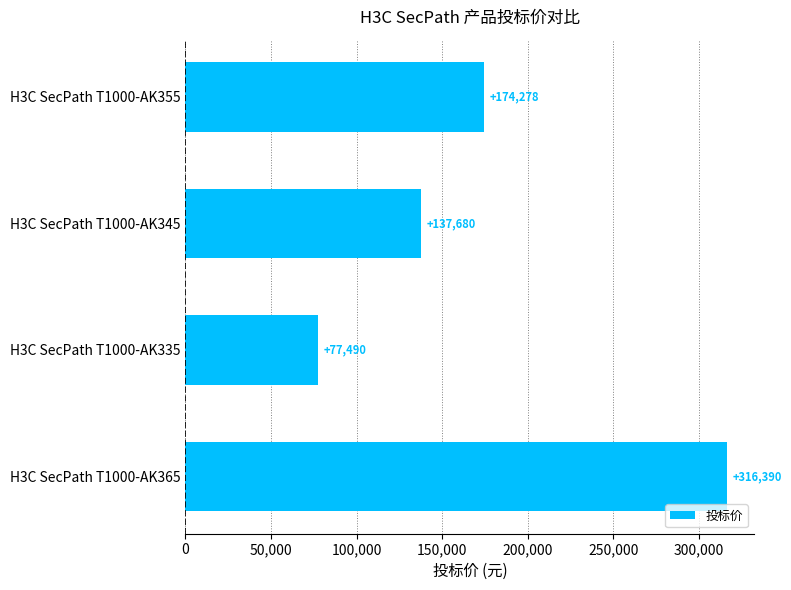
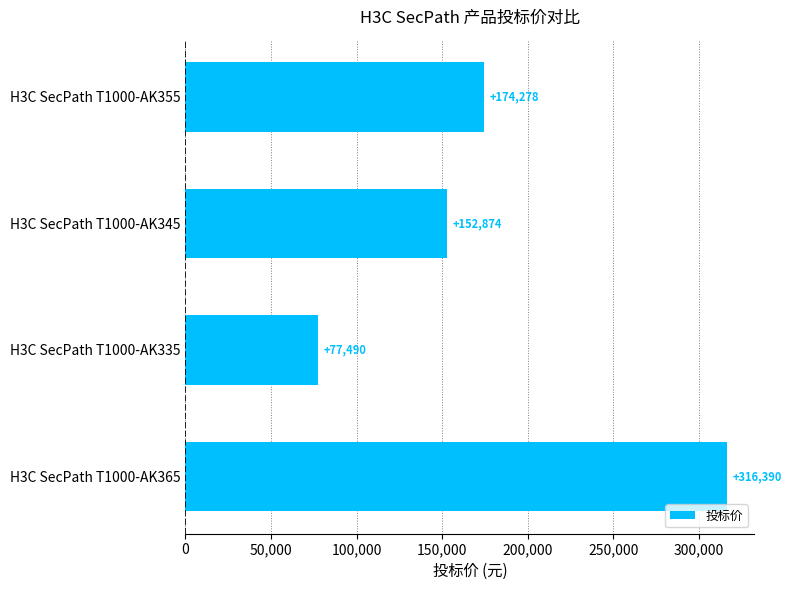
  {
    "H3C SecPath T1000-AK355": "+174,278",
-   "H3C SecPath T1000-AK345": "+137,680",
+   "H3C SecPath T1000-AK345": "+152,874",
    "H3C SecPath T1000-AK335": "+77,490",
    "H3C SecPath T1000-AK365": "+316,390"
  }
